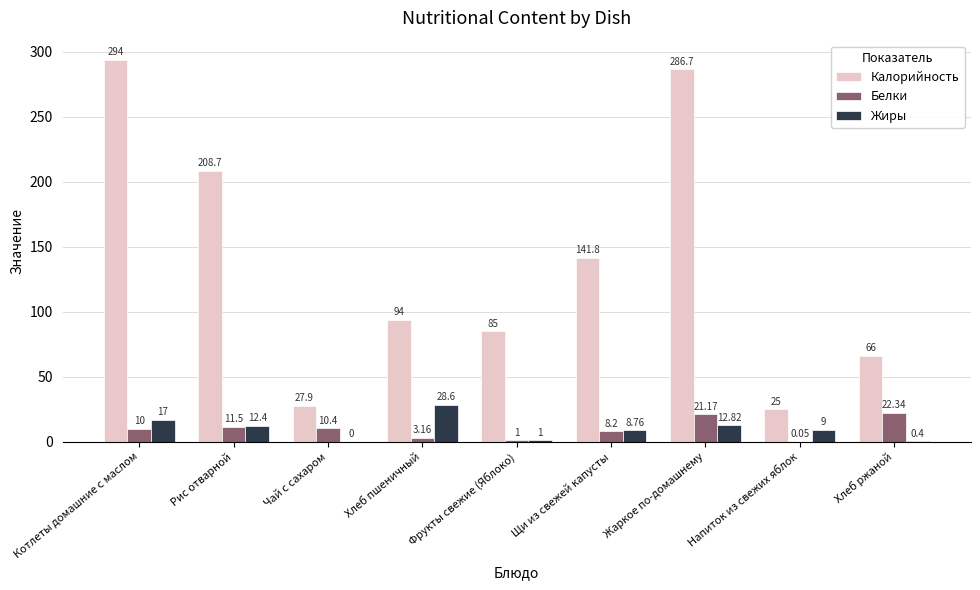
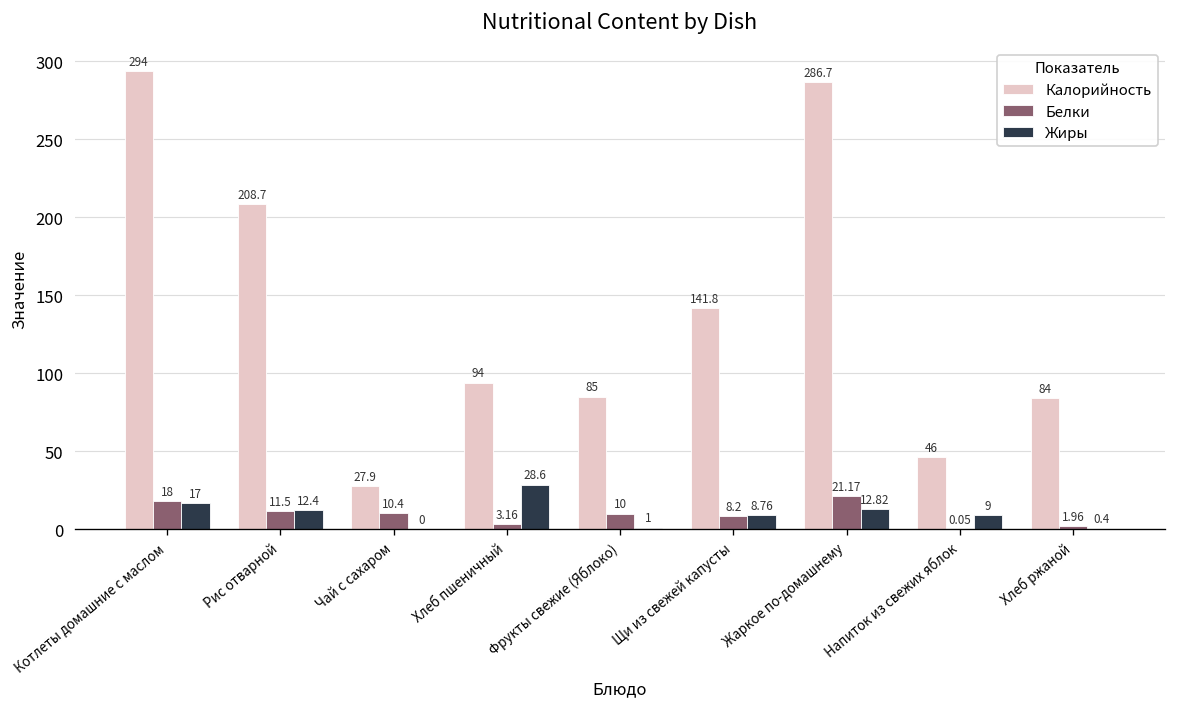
  {
    "Калорийность": {
      "Котлеты домашние с маслом": 294,
      "Рис отварной": 208.7,
      "Чай с сахаром": 27.9,
      "Хлеб пшеничный": 94,
      "Фрукты свежие (Яблоко)": 85,
      "Щи из свежей капусты": 141.8,
      "Жаркое по-домашнему": 286.7,
-     "Напиток из свежих яблок": 25,
-     "Хлеб ржаной": 66
+     "Напиток из свежих яблок": 46,
+     "Хлеб ржаной": 84
    },
    "Белки": {
-     "Котлеты домашние с маслом": 10,
+     "Котлеты домашние с маслом": 18,
      "Рис отварной": 11.5,
      "Чай с сахаром": 10.4,
      "Хлеб пшеничный": 3.16,
-     "Фрукты свежие (Яблоко)": 1,
+     "Фрукты свежие (Яблоко)": 10,
      "Щи из свежей капусты": 8.2,
      "Жаркое по-домашнему": 21.17,
      "Напиток из свежих яблок": 0.05,
-     "Хлеб ржаной": 22.34
+     "Хлеб ржаной": 1.96
    },
    "Жиры": {
      "Котлеты домашние с маслом": 17,
      "Рис отварной": 12.4,
      "Чай с сахаром": 0,
      "Хлеб пшеничный": 28.6,
      "Фрукты свежие (Яблоко)": 1,
      "Щи из свежей капусты": 8.76,
      "Жаркое по-домашнему": 12.82,
      "Напиток из свежих яблок": 9,
      "Хлеб ржаной": 0.4
    }
  }
